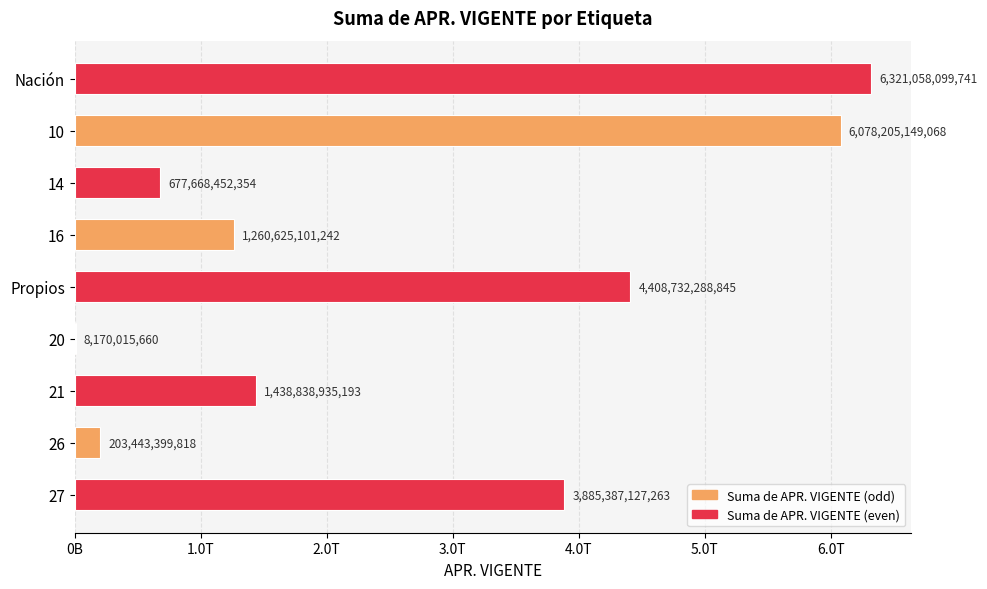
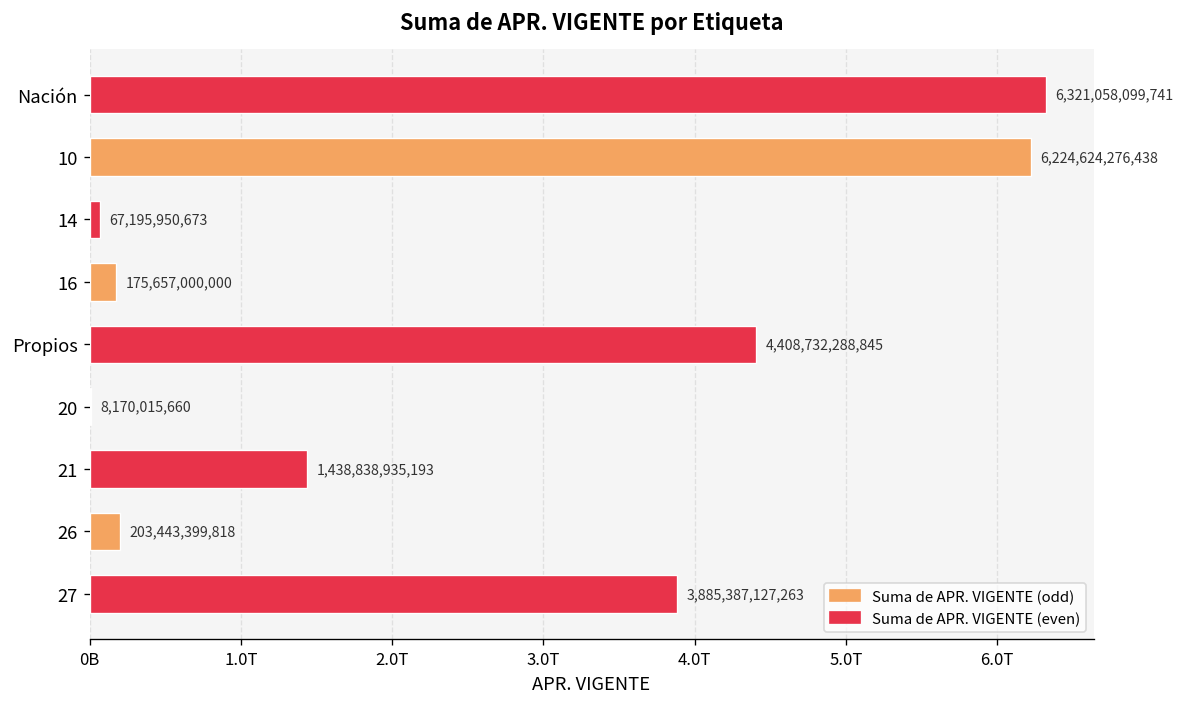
  {
    "Nación": "6,321,058,099,741",
-   "10": "6,078,205,149,068",
-   "14": "677,668,452,354",
-   "16": "1,260,625,101,242",
+   "10": "6,224,624,276,438",
+   "14": "67,195,950,673",
+   "16": "175,657,000,000",
    "Propios": "4,408,732,288,845",
    "20": "8,170,015,660",
    "21": "1,438,838,935,193",
    "26": "203,443,399,818",
    "27": "3,885,387,127,263"
  }
